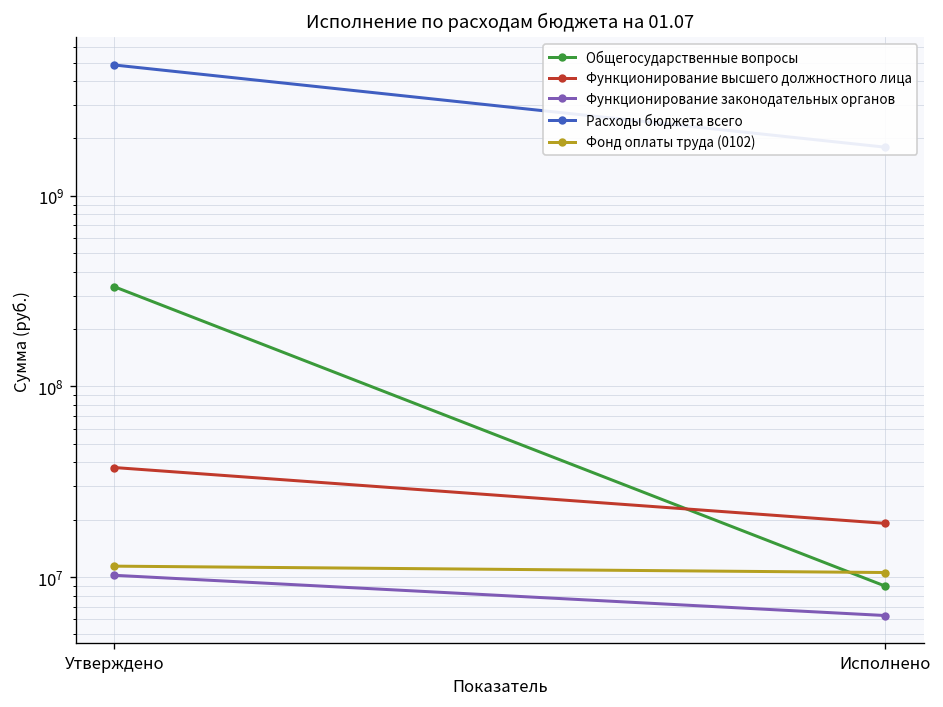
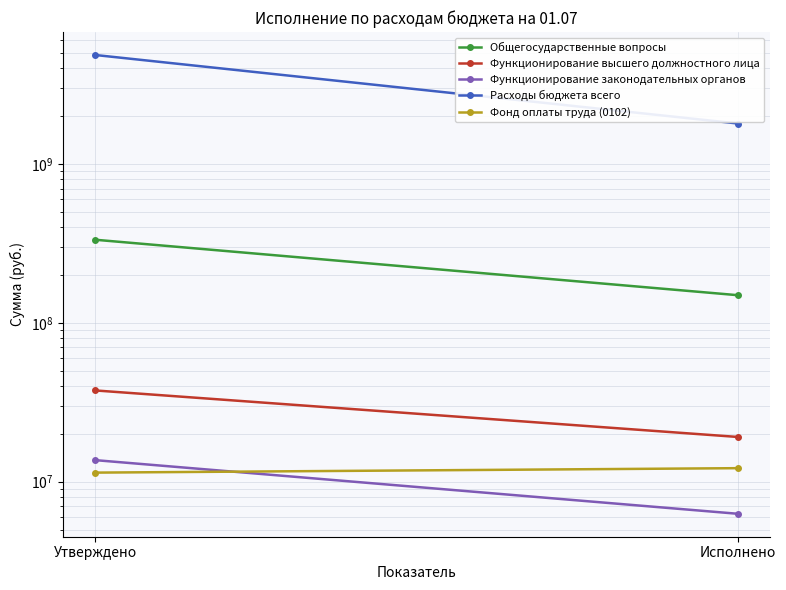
  {
    "Общегосударственные вопросы": {
      "Утверждено": 330000000,
-     "Исполнено": 9000000
+     "Исполнено": 150000000
    },
    "Функционирование высшего должностного лица": {
      "Утверждено": 38000000,
      "Исполнено": 19000000
    },
    "Функционирование законодательных органов": {
-     "Утверждено": 10000000,
+     "Утверждено": 14000000,
      "Исполнено": 6300000
    },
    "Расходы бюджета всего": {
      "Утверждено": 4900000000,
      "Исполнено": 1800000000
    },
    "Фонд оплаты труда (0102)": {
      "Утверждено": 11000000,
-     "Исполнено": 11000000
+     "Исполнено": 12000000
    }
  }
